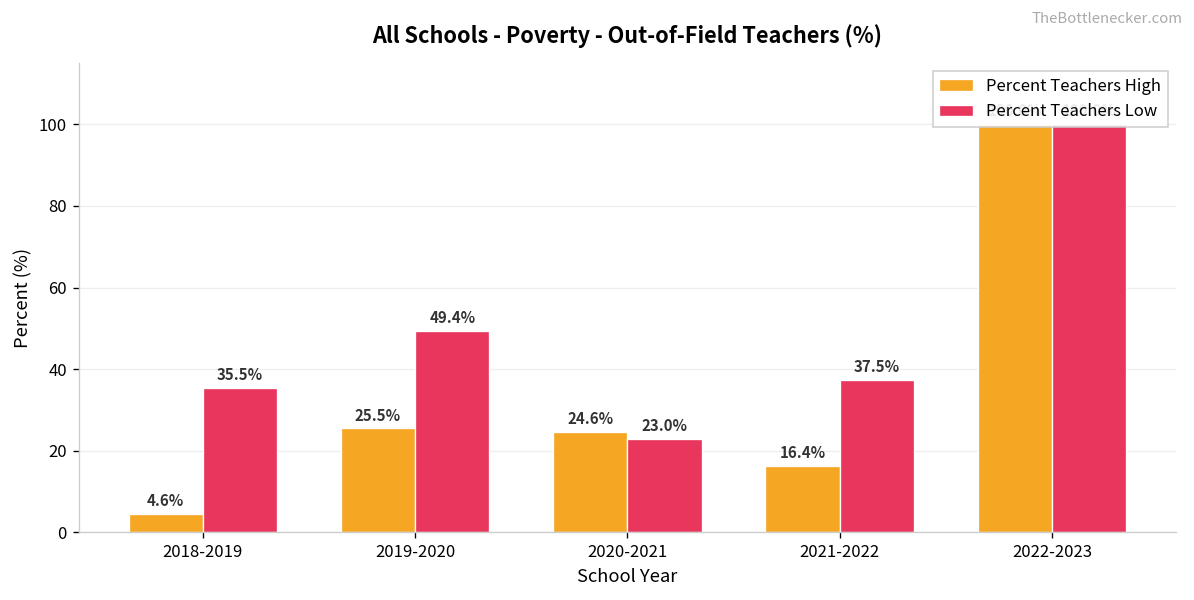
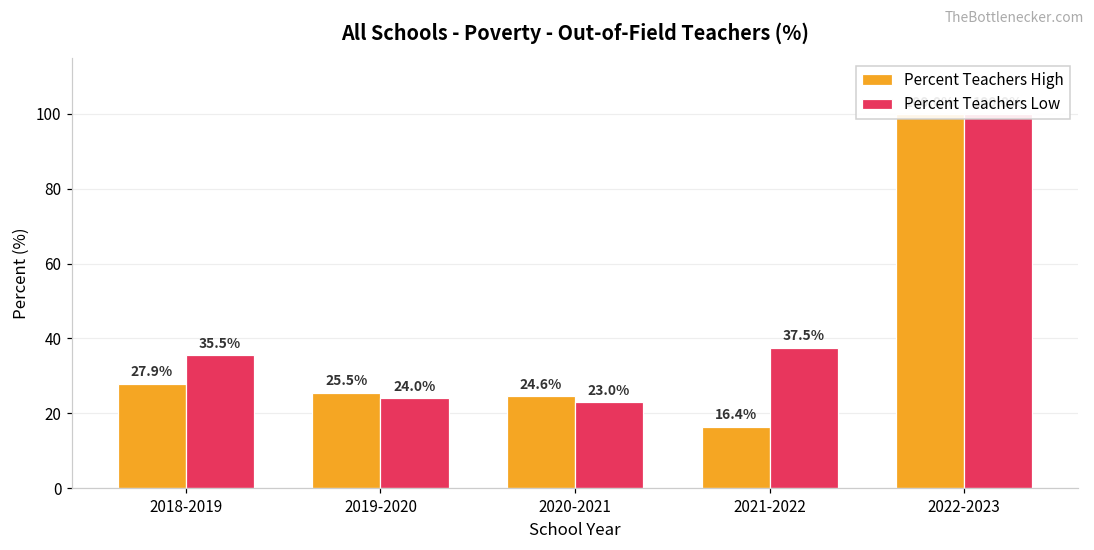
  {
    "Percent Teachers High": {
-     "2018-2019": "4.6%",
+     "2018-2019": "27.9%",
      "2019-2020": "25.5%",
      "2020-2021": "24.6%",
      "2021-2022": "16.4%"
    },
    "Percent Teachers Low": {
      "2018-2019": "35.5%",
-     "2019-2020": "49.4%",
+     "2019-2020": "24.0%",
      "2020-2021": "23.0%",
      "2021-2022": "37.5%"
    }
  }
